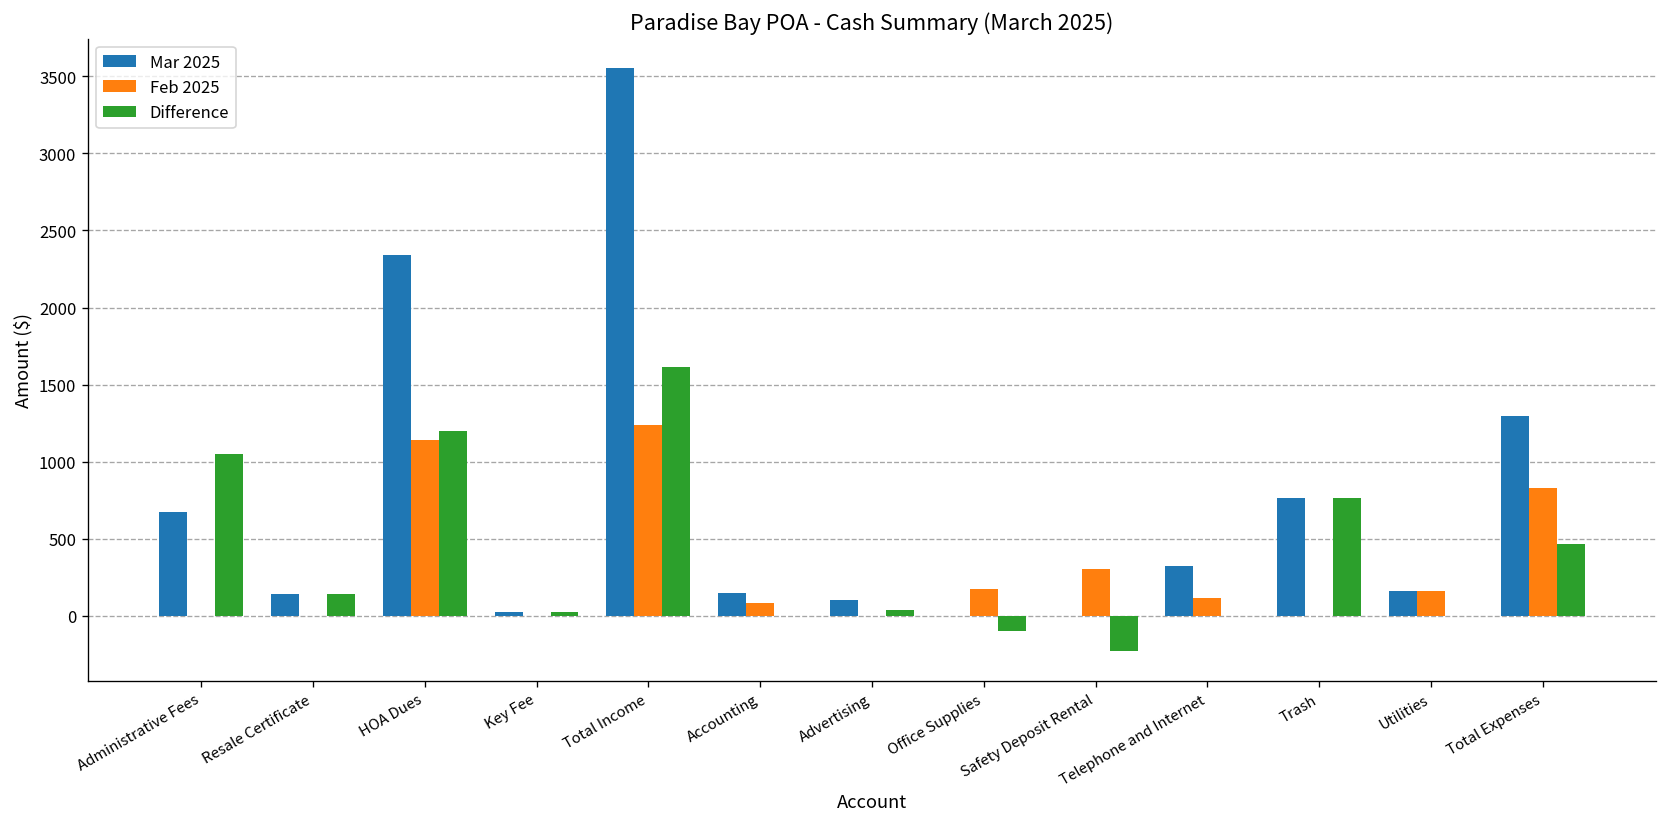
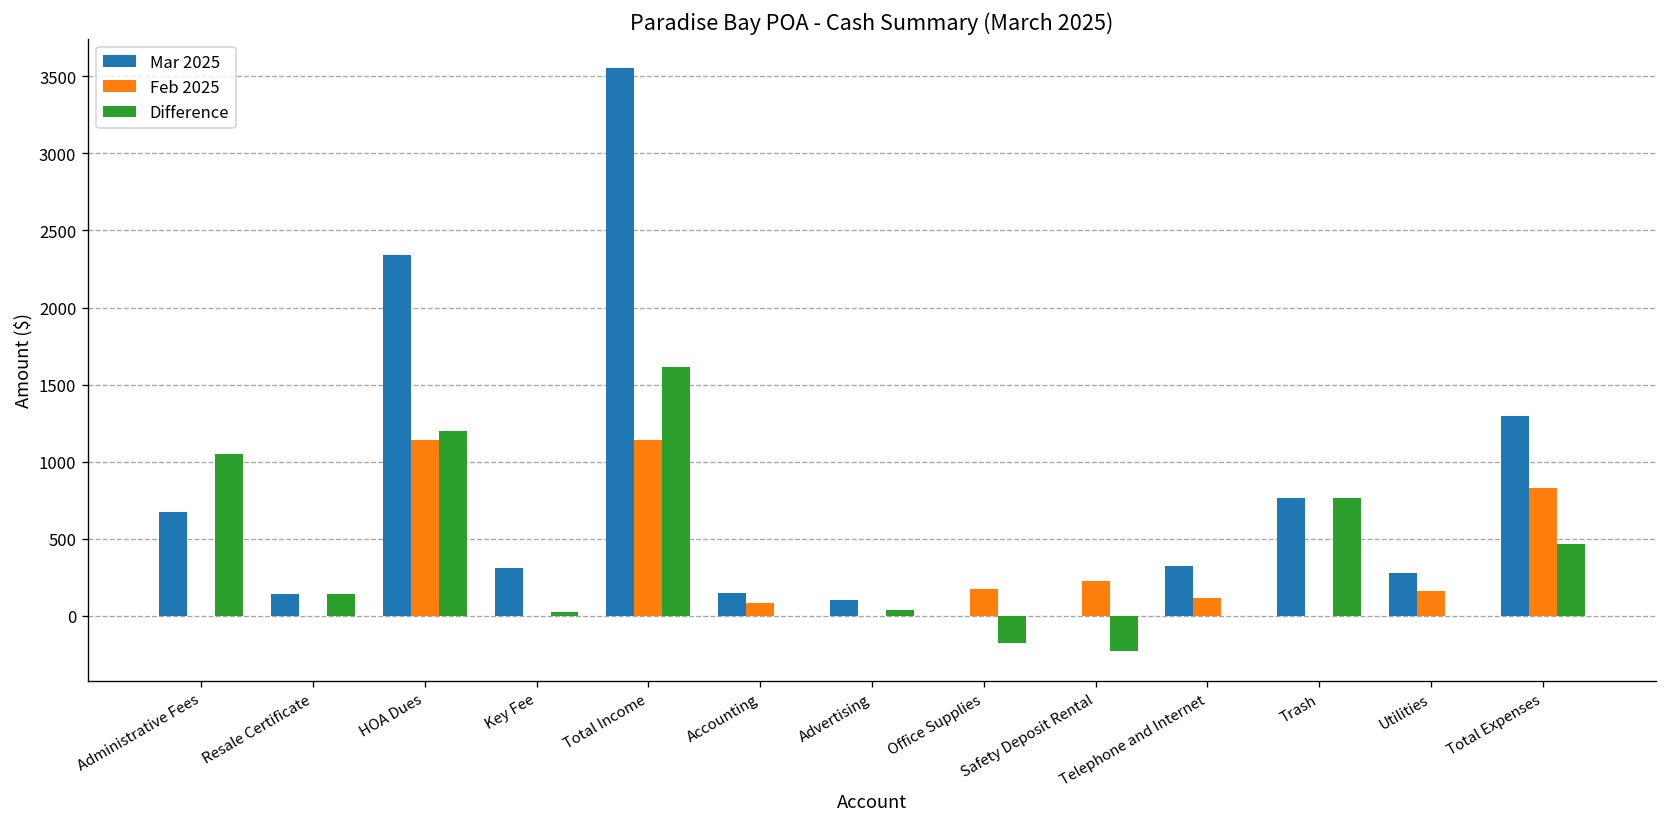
  {
    "Mar 2025": {
      "Administrative Fees": 670,
      "Resale Certificate": 140,
      "HOA Dues": 2340,
-     "Key Fee": 30,
+     "Key Fee": 310,
      "Total Income": 3560,
      "Accounting": 150,
      "Advertising": 100,
      "Office Supplies": 0,
      "Safety Deposit Rental": 0,
      "Telephone and Internet": 330,
      "Trash": 770,
-     "Utilities": 160,
+     "Utilities": 280,
      "Total Expenses": 1300
    },
    "Feb 2025": {
      "Administrative Fees": 0,
      "Resale Certificate": 0,
      "HOA Dues": 1140,
      "Key Fee": 0,
-     "Total Income": 1240,
+     "Total Income": 1140,
      "Accounting": 90,
      "Advertising": 0,
      "Office Supplies": 170,
-     "Safety Deposit Rental": 310,
+     "Safety Deposit Rental": 230,
      "Telephone and Internet": 120,
      "Trash": 0,
      "Utilities": 160,
      "Total Expenses": 830
    },
    "Difference": {
      "Administrative Fees": 1050,
      "Resale Certificate": 140,
      "HOA Dues": 1200,
      "Key Fee": 30,
      "Total Income": 1620,
      "Accounting": 0,
      "Advertising": 40,
-     "Office Supplies": -100,
+     "Office Supplies": -170,
      "Safety Deposit Rental": -230,
      "Telephone and Internet": 0,
      "Trash": 770,
      "Utilities": 0,
      "Total Expenses": 470
    }
  }
